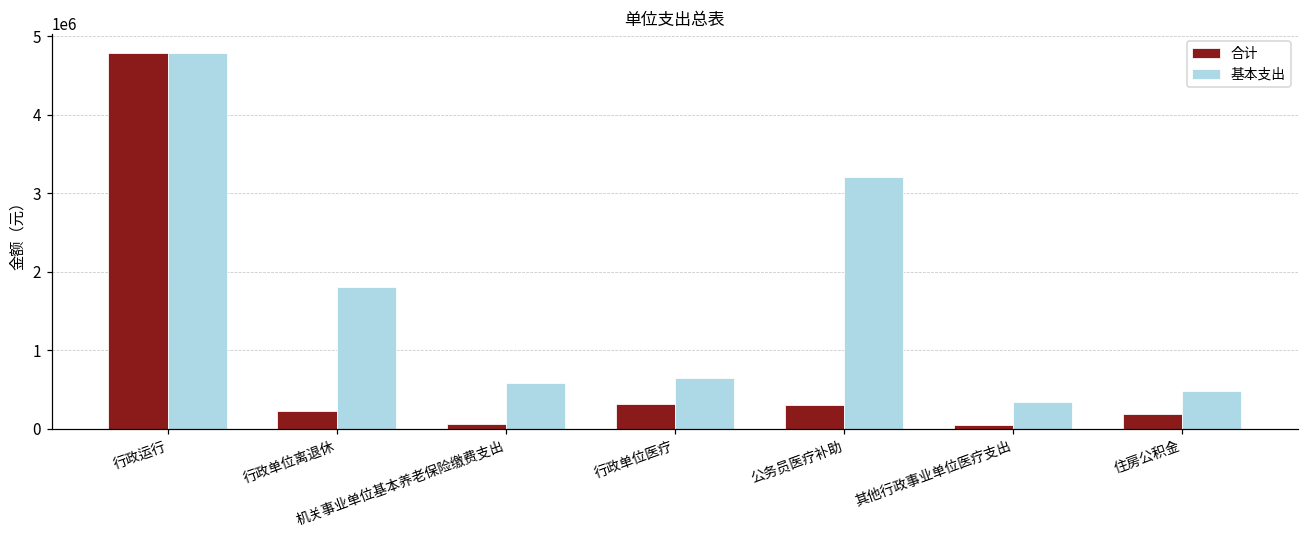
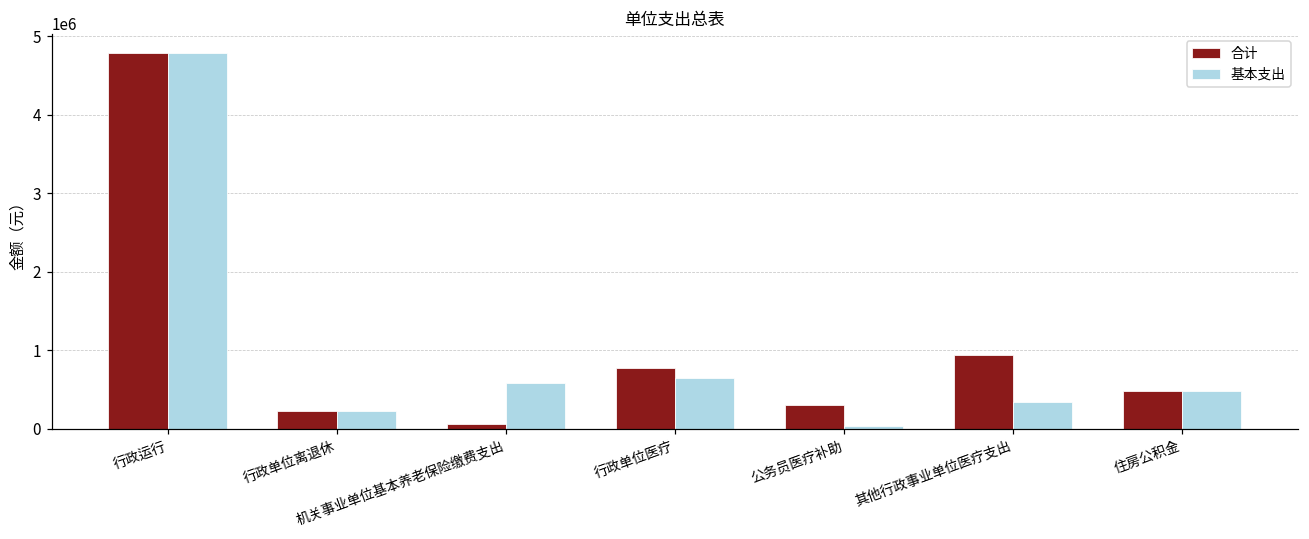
  {
    "合计": {
      "行政运行": 4800000,
      "行政单位离退休": 200000,
      "机关事业单位基本养老保险缴费支出": 100000,
-     "行政单位医疗": 300000,
+     "行政单位医疗": 800000,
      "公务员医疗补助": 300000,
-     "其他行政事业单位医疗支出": 0,
-     "住房公积金": 200000
+     "其他行政事业单位医疗支出": 900000,
+     "住房公积金": 500000
    },
    "基本支出": {
      "行政运行": 4800000,
-     "行政单位离退休": 1800000,
+     "行政单位离退休": 200000,
      "机关事业单位基本养老保险缴费支出": 600000,
      "行政单位医疗": 700000,
-     "公务员医疗补助": 3200000,
+     "公务员医疗补助": 0,
      "其他行政事业单位医疗支出": 300000,
      "住房公积金": 500000
    }
  }
